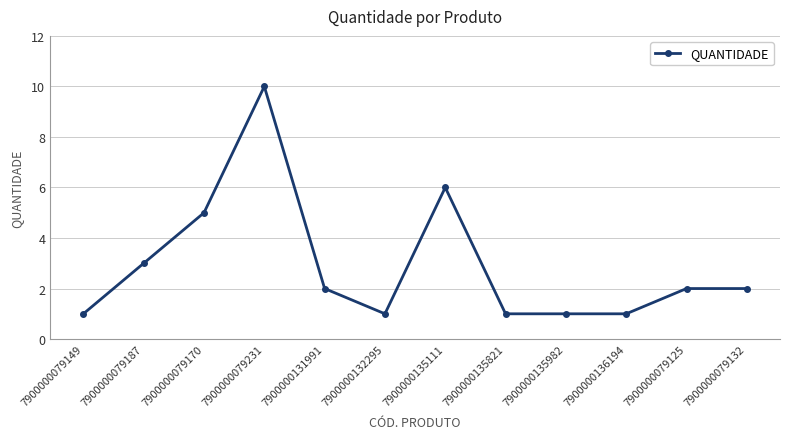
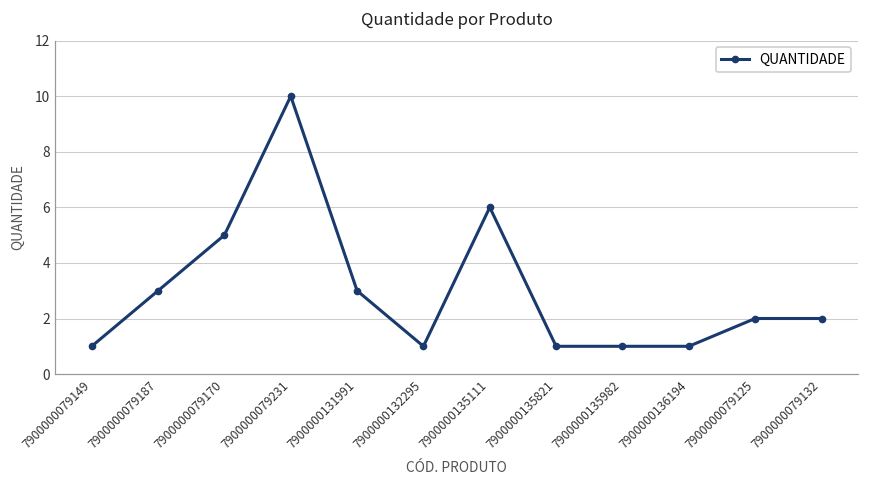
  {
    "7900000079149": 1,
    "7900000079187": 3,
    "7900000079170": 5,
    "7900000079231": 10,
-   "7900000131991": 2,
+   "7900000131991": 3,
    "7900000132295": 1,
    "7900000135111": 6,
    "7900000135821": 1,
    "7900000135982": 1,
    "7900000136194": 1,
    "7900000079125": 2,
    "7900000079132": 2
  }
